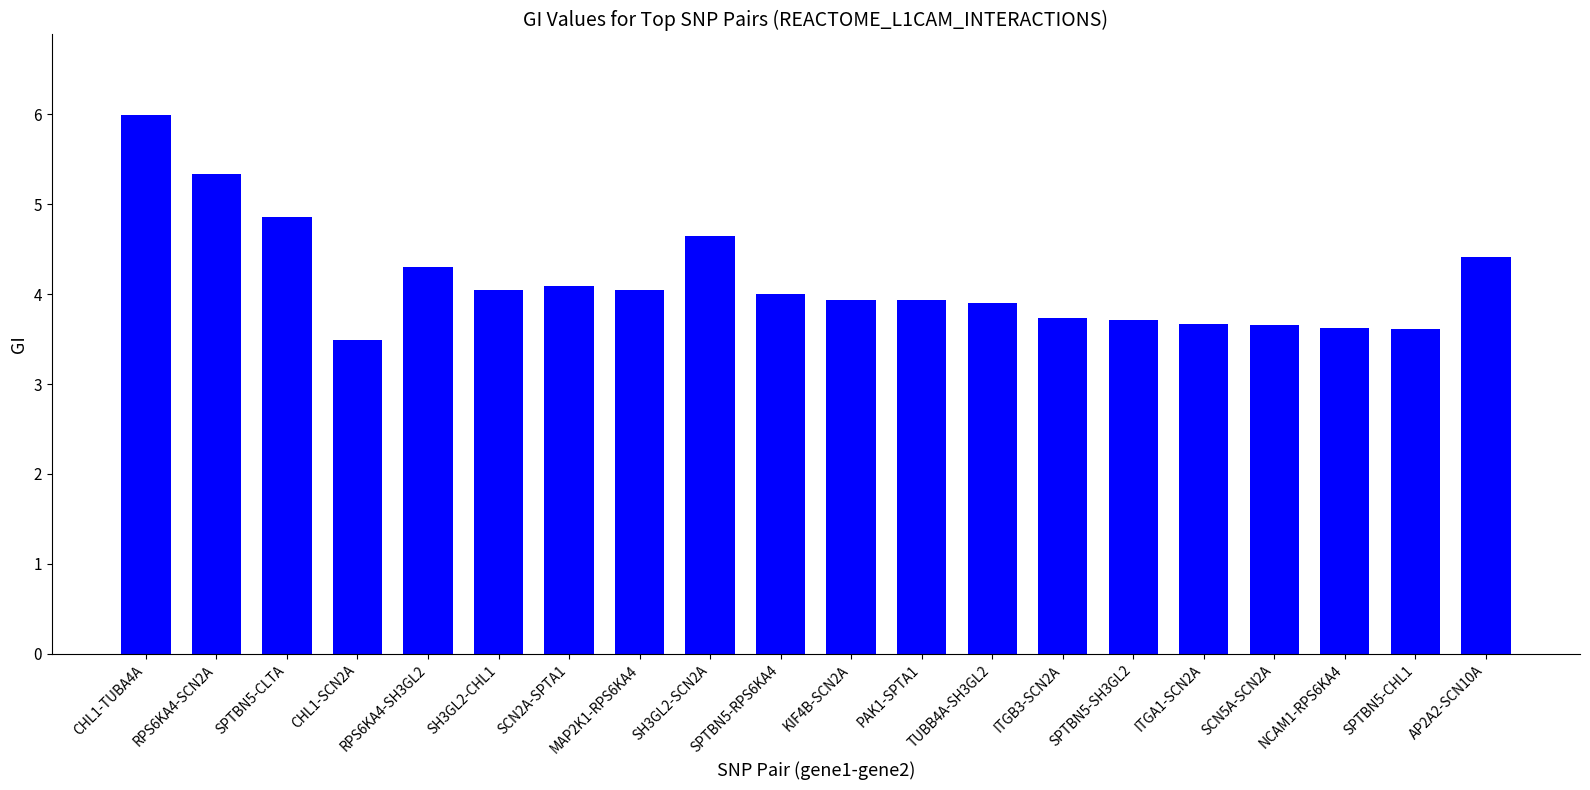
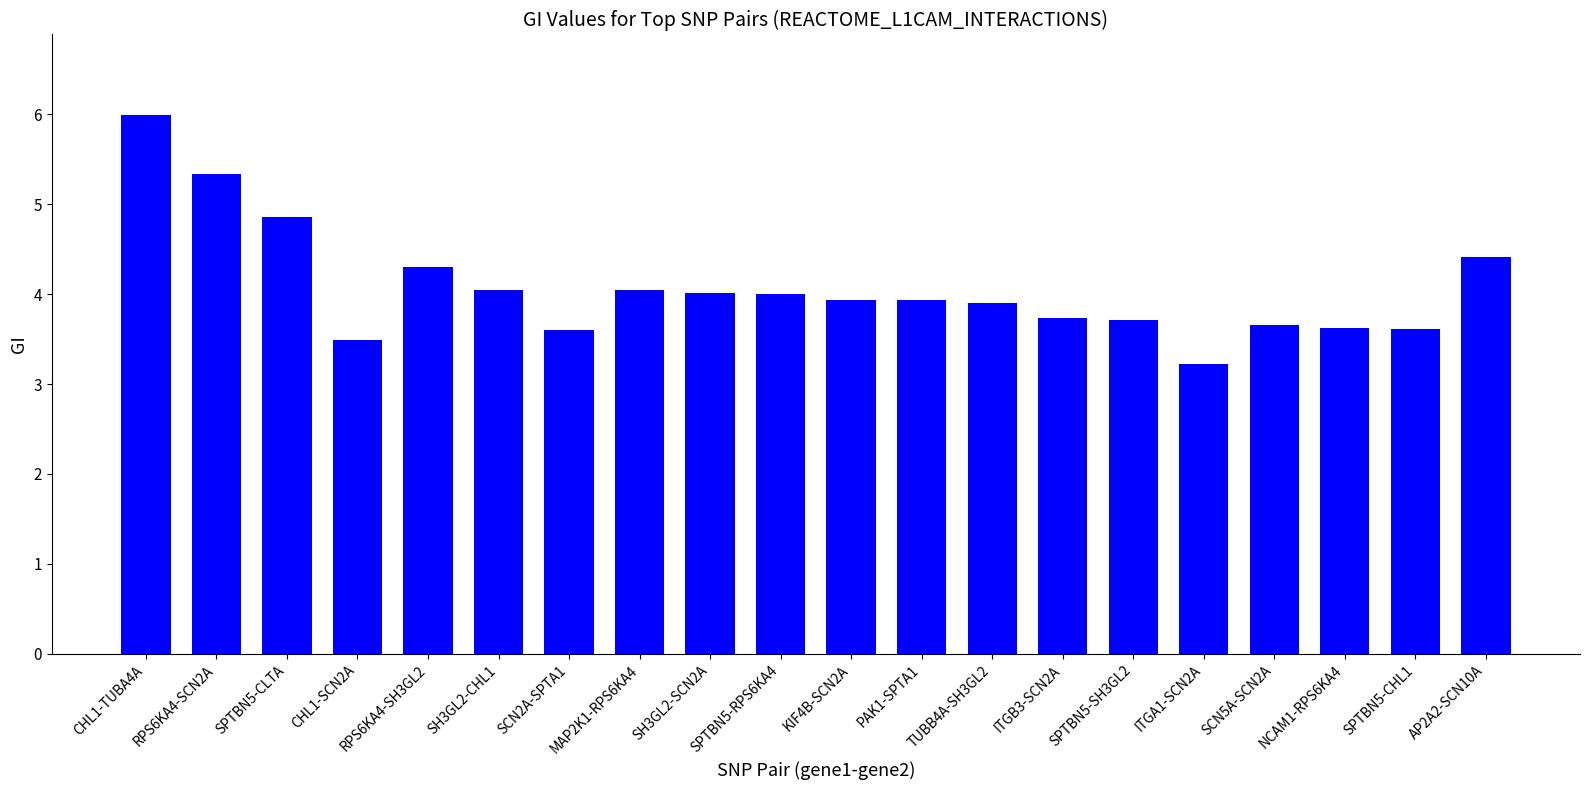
  {
    "CHL1-TUBA4A": 6.0,
    "RPS6KA4-SCN2A": 5.3,
    "SPTBN5-CLTA": 4.9,
    "CHL1-SCN2A": 3.5,
    "RPS6KA4-SH3GL2": 4.3,
    "SH3GL2-CHL1": 4.0,
-   "SCN2A-SPTA1": 4.1,
+   "SCN2A-SPTA1": 3.6,
    "MAP2K1-RPS6KA4": 4.0,
-   "SH3GL2-SCN2A": 4.6,
+   "SH3GL2-SCN2A": 4.0,
    "SPTBN5-RPS6KA4": 4.0,
    "KIF4B-SCN2A": 3.9,
    "PAK1-SPTA1": 3.9,
    "TUBB4A-SH3GL2": 3.9,
    "ITGB3-SCN2A": 3.7,
    "SPTBN5-SH3GL2": 3.7,
-   "ITGA1-SCN2A": 3.7,
+   "ITGA1-SCN2A": 3.2,
    "SCN5A-SCN2A": 3.7,
    "NCAM1-RPS6KA4": 3.6,
    "SPTBN5-CHL1": 3.6,
    "AP2A2-SCN10A": 4.4
  }
